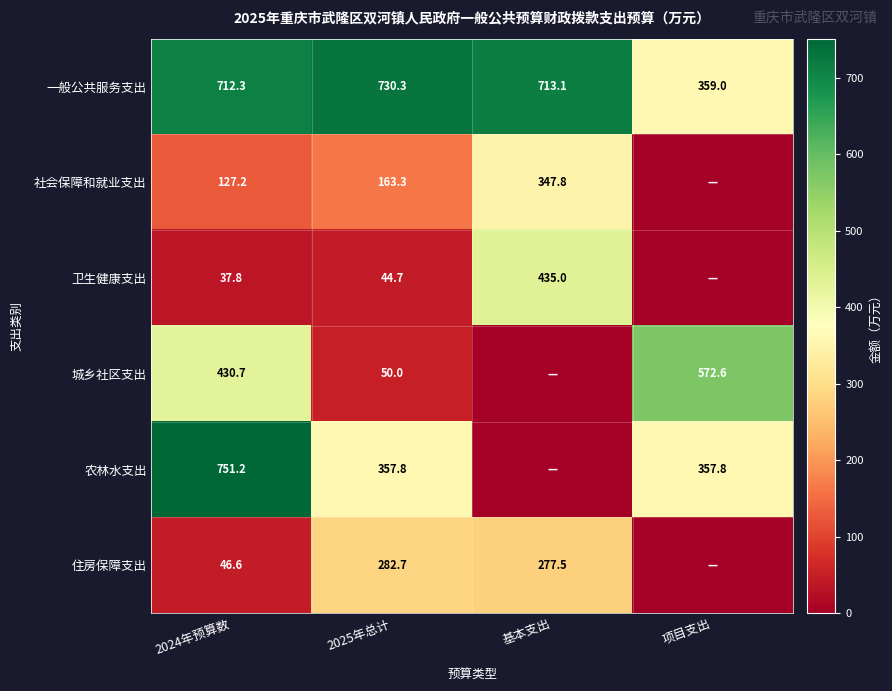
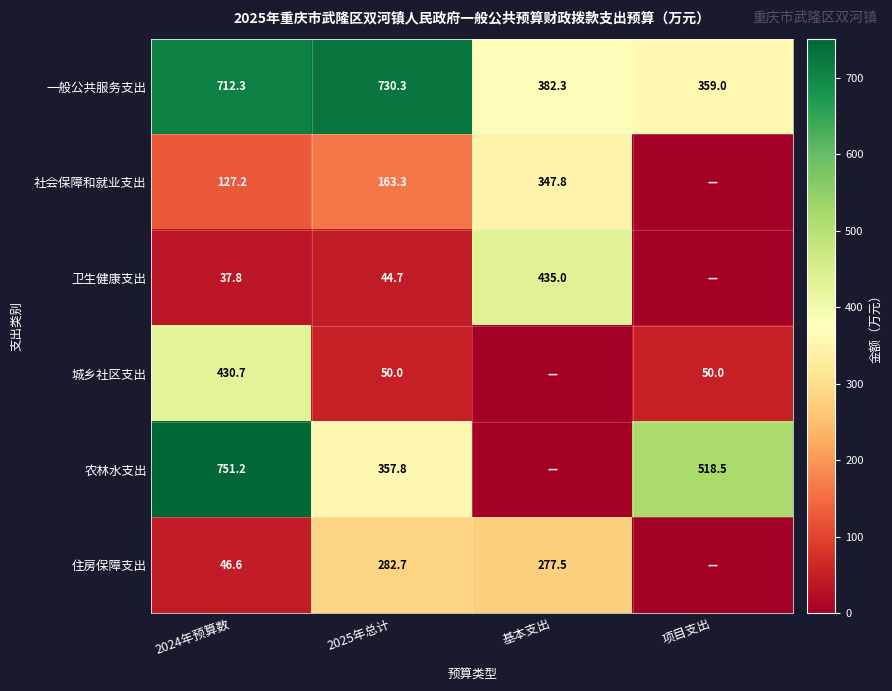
  {
    "一般公共服务支出": {
      "2024年预算数": 712.3,
      "2025年总计": 730.3,
-     "基本支出": 713.1,
+     "基本支出": 382.3,
      "项目支出": 359.0
    },
    "社会保障和就业支出": {
      "2024年预算数": 127.2,
      "2025年总计": 163.3,
      "基本支出": 347.8
    },
    "卫生健康支出": {
      "2024年预算数": 37.8,
      "2025年总计": 44.7,
      "基本支出": 435.0
    },
    "城乡社区支出": {
      "2024年预算数": 430.7,
      "2025年总计": 50.0,
-     "项目支出": 572.6
+     "项目支出": 50.0
    },
    "农林水支出": {
      "2024年预算数": 751.2,
      "2025年总计": 357.8,
-     "项目支出": 357.8
+     "项目支出": 518.5
    },
    "住房保障支出": {
      "2024年预算数": 46.6,
      "2025年总计": 282.7,
      "基本支出": 277.5
    }
  }
